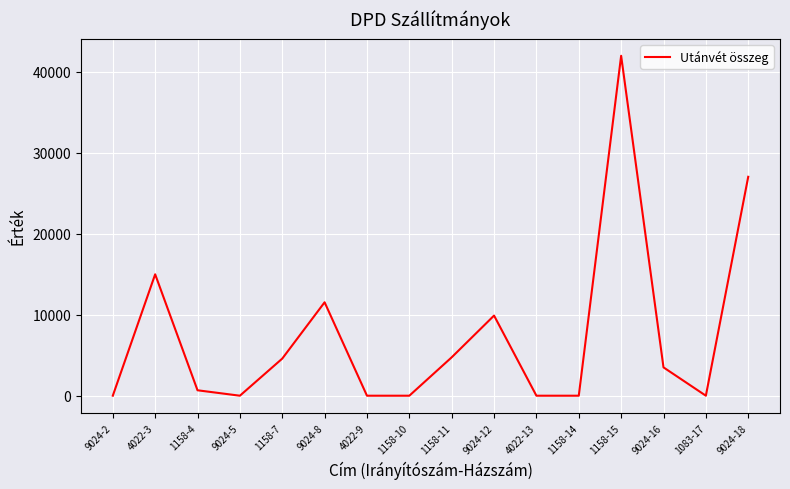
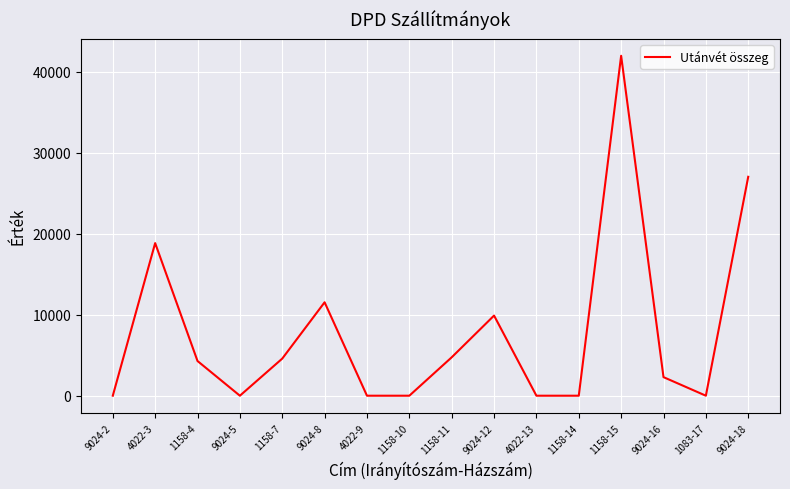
  {
    "9024-2": 0,
-   "4022-3": 15000,
-   "1158-4": 1000,
+   "4022-3": 19000,
+   "1158-4": 4000,
    "9024-5": 0,
    "1158-7": 5000,
    "9024-8": 12000,
    "4022-9": 0,
    "1158-10": 0,
    "1158-11": 5000,
    "9024-12": 10000,
    "4022-13": 0,
    "1158-14": 0,
    "1158-15": 42000,
-   "9024-16": 4000,
+   "9024-16": 2000,
    "1083-17": 0,
    "9024-18": 27000
  }
